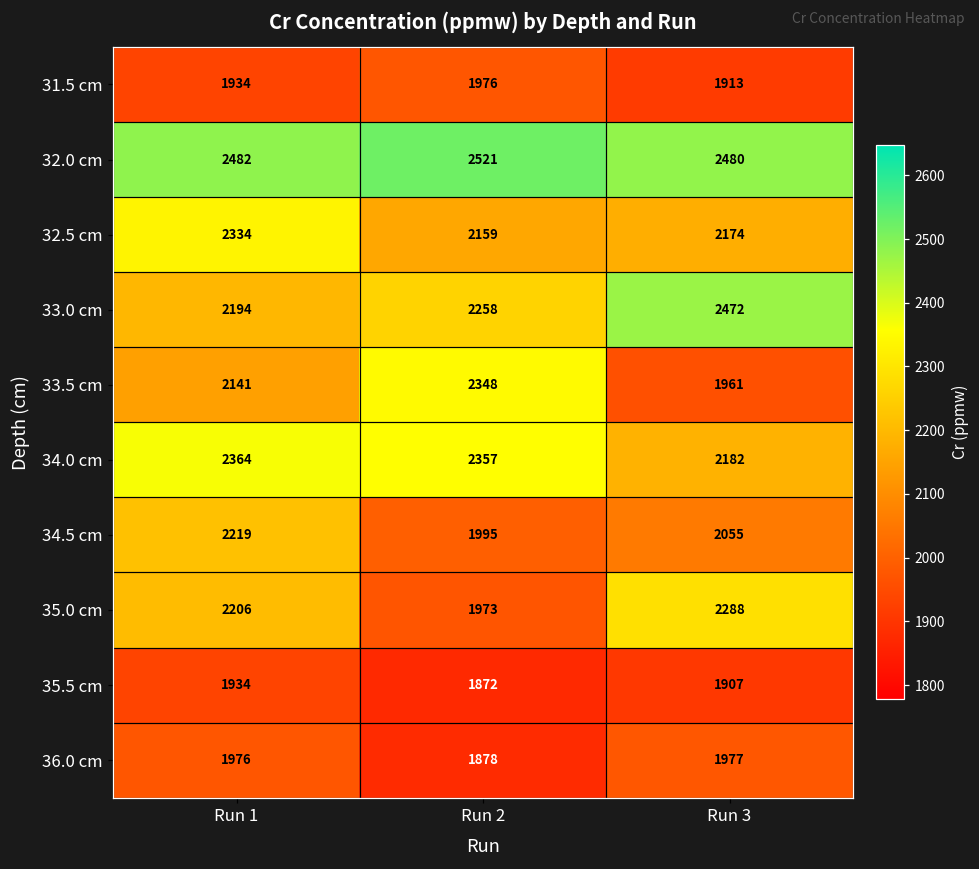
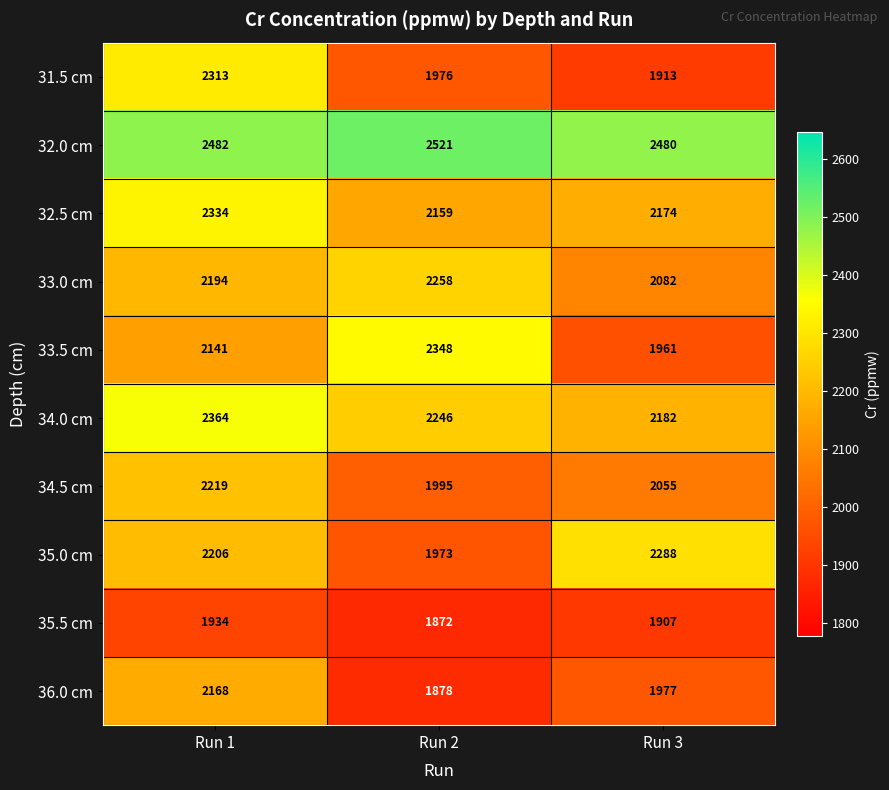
  {
    "31.5 cm": {
-     "Run 1": 1934,
+     "Run 1": 2313,
      "Run 2": 1976,
      "Run 3": 1913
    },
    "32.0 cm": {
      "Run 1": 2482,
      "Run 2": 2521,
      "Run 3": 2480
    },
    "32.5 cm": {
      "Run 1": 2334,
      "Run 2": 2159,
      "Run 3": 2174
    },
    "33.0 cm": {
      "Run 1": 2194,
      "Run 2": 2258,
-     "Run 3": 2472
+     "Run 3": 2082
    },
    "33.5 cm": {
      "Run 1": 2141,
      "Run 2": 2348,
      "Run 3": 1961
    },
    "34.0 cm": {
      "Run 1": 2364,
-     "Run 2": 2357,
+     "Run 2": 2246,
      "Run 3": 2182
    },
    "34.5 cm": {
      "Run 1": 2219,
      "Run 2": 1995,
      "Run 3": 2055
    },
    "35.0 cm": {
      "Run 1": 2206,
      "Run 2": 1973,
      "Run 3": 2288
    },
    "35.5 cm": {
      "Run 1": 1934,
      "Run 2": 1872,
      "Run 3": 1907
    },
    "36.0 cm": {
-     "Run 1": 1976,
+     "Run 1": 2168,
      "Run 2": 1878,
      "Run 3": 1977
    }
  }
